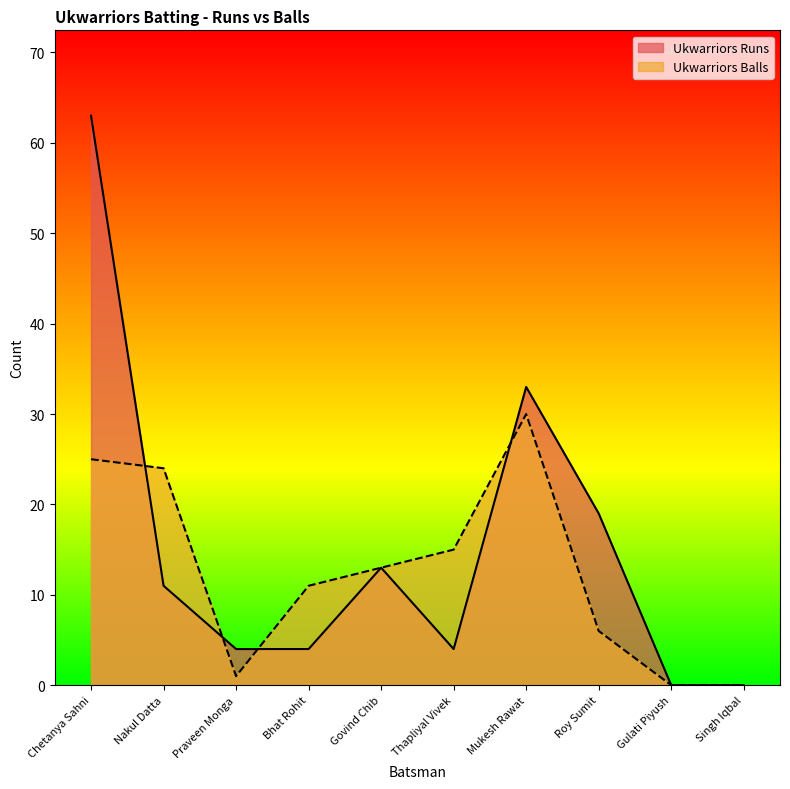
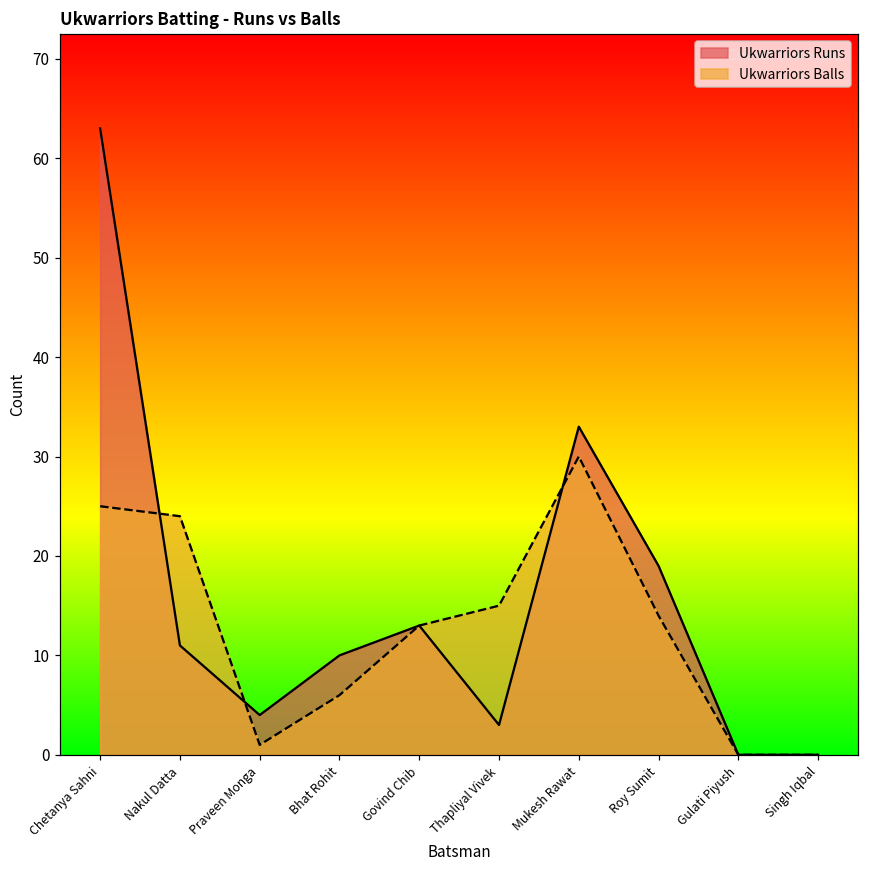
  {
    "Ukwarriors Runs": {
      "Chetanya Sahni": 63,
      "Nakul Datta": 11,
      "Praveen Monga": 4,
-     "Bhat Rohit": 4,
-     "Thapliyal Vivek": 4,
+     "Bhat Rohit": 10,
+     "Thapliyal Vivek": 3,
      "Mukesh Rawat": 33,
      "Roy Sumit": 19
    },
    "Ukwarriors Balls": {
      "Chetanya Sahni": 25,
      "Nakul Datta": 24,
      "Praveen Monga": 1,
-     "Bhat Rohit": 11,
+     "Bhat Rohit": 6,
      "Thapliyal Vivek": 15,
      "Mukesh Rawat": 30,
-     "Roy Sumit": 6
+     "Roy Sumit": 14
    }
  }
